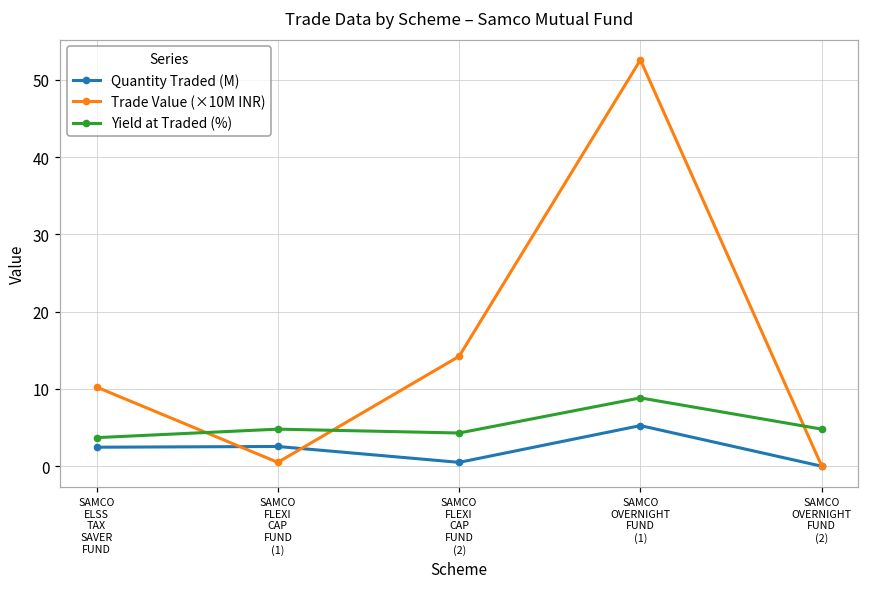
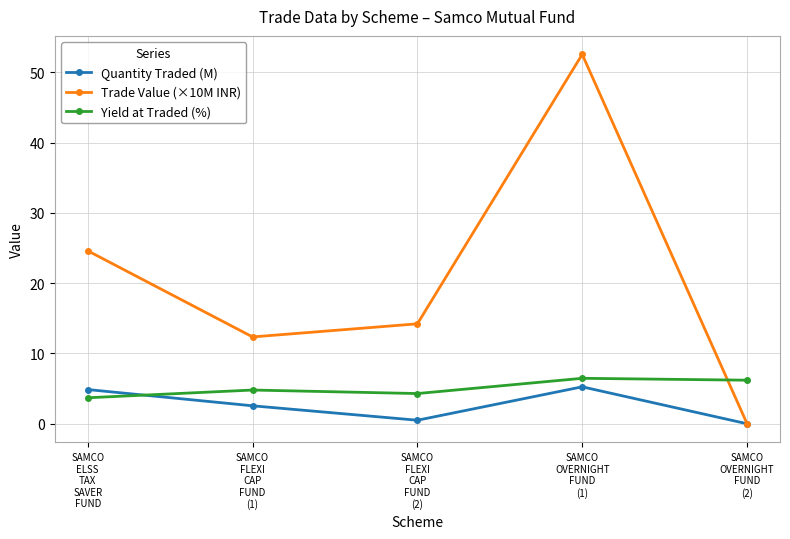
  {
    "Quantity Traded (M)": {
-     "SAMCO ELSS TAX SAVER FUND": 2,
+     "SAMCO ELSS TAX SAVER FUND": 5,
      "SAMCO FLEXI CAP FUND (1)": 3,
      "SAMCO FLEXI CAP FUND (2)": 1,
      "SAMCO OVERNIGHT FUND (1)": 5
    },
    "Trade Value (×10M INR)": {
-     "SAMCO ELSS TAX SAVER FUND": 10,
-     "SAMCO FLEXI CAP FUND (1)": 1,
+     "SAMCO ELSS TAX SAVER FUND": 25,
+     "SAMCO FLEXI CAP FUND (1)": 12,
      "SAMCO FLEXI CAP FUND (2)": 14,
      "SAMCO OVERNIGHT FUND (1)": 53
    },
    "Yield at Traded (%)": {
      "SAMCO ELSS TAX SAVER FUND": 4,
      "SAMCO FLEXI CAP FUND (1)": 5,
      "SAMCO FLEXI CAP FUND (2)": 4,
-     "SAMCO OVERNIGHT FUND (1)": 9,
-     "SAMCO OVERNIGHT FUND (2)": 5
+     "SAMCO OVERNIGHT FUND (1)": 6,
+     "SAMCO OVERNIGHT FUND (2)": 6
    }
  }
